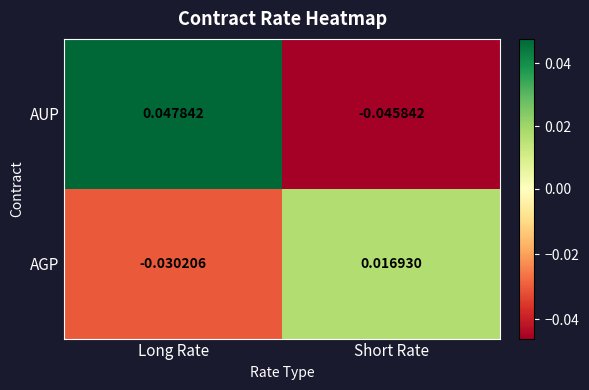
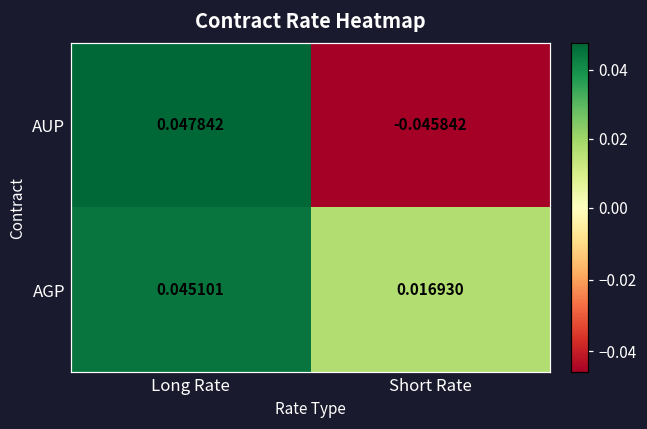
  {
    "AUP": {
      "Long Rate": 0.047842,
      "Short Rate": -0.045842
    },
    "AGP": {
-     "Long Rate": -0.030206,
+     "Long Rate": 0.045101,
      "Short Rate": 0.016930
    }
  }
